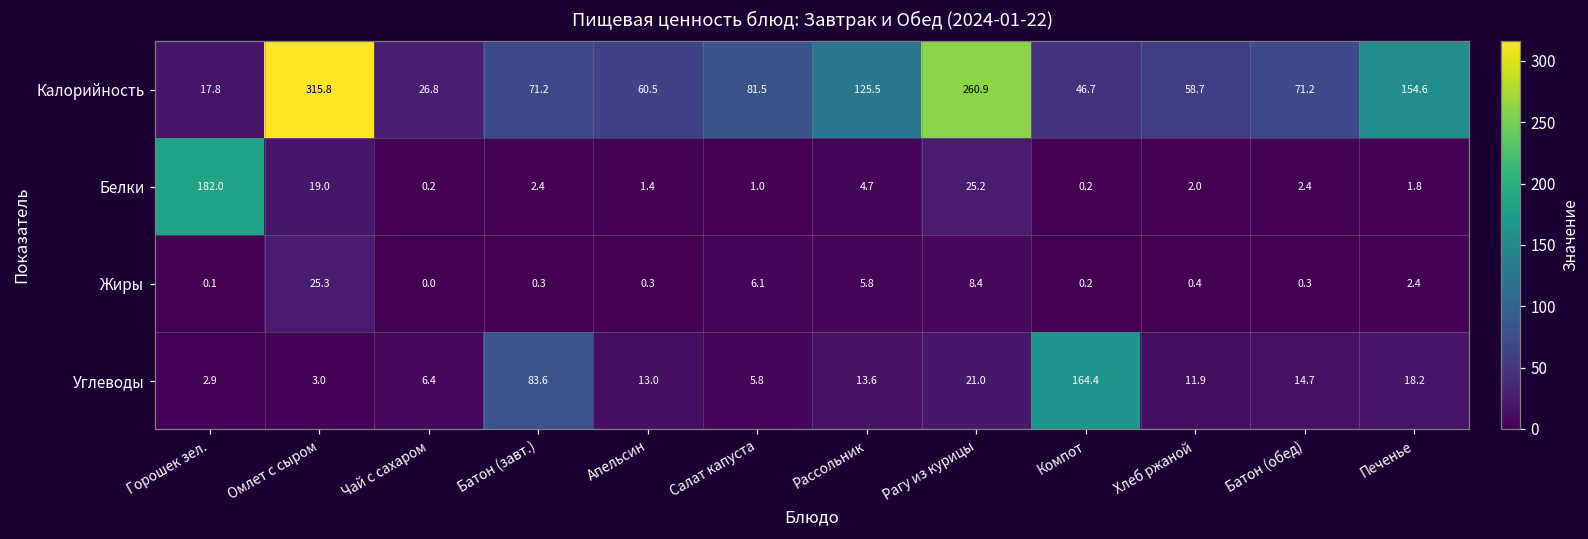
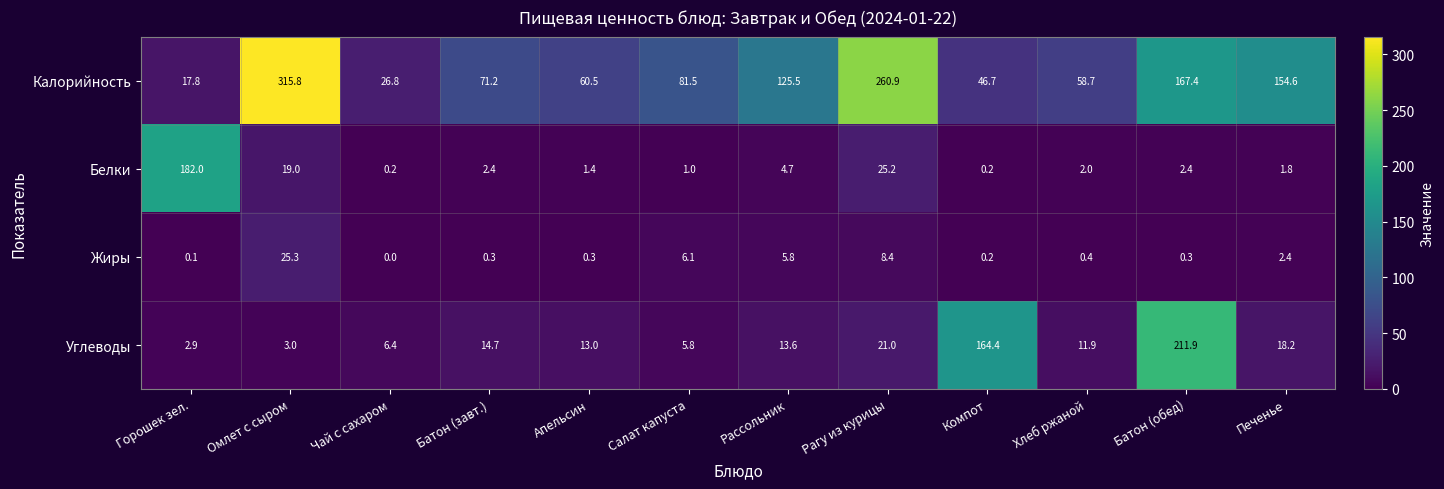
  {
    "Калорийность": {
      "Горошек зел.": 17.8,
      "Омлет с сыром": 315.8,
      "Чай с сахаром": 26.8,
      "Батон (завт.)": 71.2,
      "Апельсин": 60.5,
      "Салат капуста": 81.5,
      "Рассольник": 125.5,
      "Рагу из курицы": 260.9,
      "Компот": 46.7,
      "Хлеб ржаной": 58.7,
-     "Батон (обед)": 71.2,
+     "Батон (обед)": 167.4,
      "Печенье": 154.6
    },
    "Белки": {
      "Горошек зел.": 182.0,
      "Омлет с сыром": 19.0,
      "Чай с сахаром": 0.2,
      "Батон (завт.)": 2.4,
      "Апельсин": 1.4,
      "Салат капуста": 1.0,
      "Рассольник": 4.7,
      "Рагу из курицы": 25.2,
      "Компот": 0.2,
      "Хлеб ржаной": 2.0,
      "Батон (обед)": 2.4,
      "Печенье": 1.8
    },
    "Жиры": {
      "Горошек зел.": 0.1,
      "Омлет с сыром": 25.3,
      "Чай с сахаром": 0.0,
      "Батон (завт.)": 0.3,
      "Апельсин": 0.3,
      "Салат капуста": 6.1,
      "Рассольник": 5.8,
      "Рагу из курицы": 8.4,
      "Компот": 0.2,
      "Хлеб ржаной": 0.4,
      "Батон (обед)": 0.3,
      "Печенье": 2.4
    },
    "Углеводы": {
      "Горошек зел.": 2.9,
      "Омлет с сыром": 3.0,
      "Чай с сахаром": 6.4,
-     "Батон (завт.)": 83.6,
+     "Батон (завт.)": 14.7,
      "Апельсин": 13.0,
      "Салат капуста": 5.8,
      "Рассольник": 13.6,
      "Рагу из курицы": 21.0,
      "Компот": 164.4,
      "Хлеб ржаной": 11.9,
-     "Батон (обед)": 14.7,
+     "Батон (обед)": 211.9,
      "Печенье": 18.2
    }
  }
